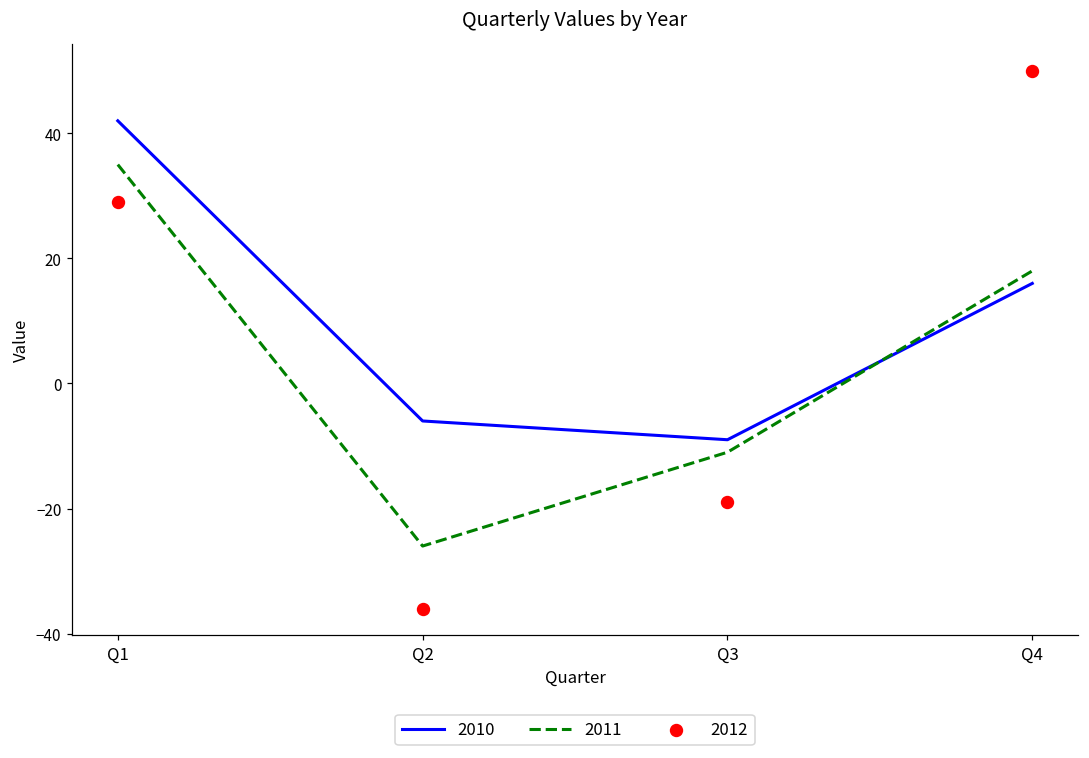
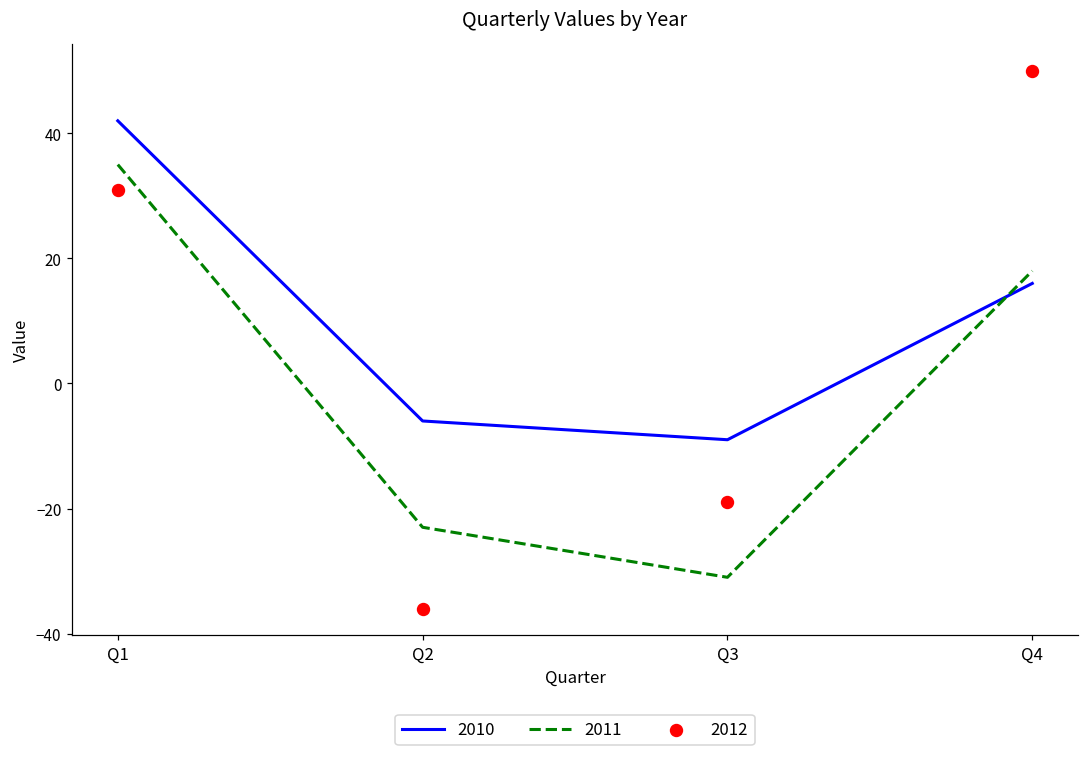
  {
    "2012": {
-     "Q1": 29
+     "Q1": 31
    },
    "2010": {
      "Q1": 42,
      "Q2": -6,
      "Q3": -9,
      "Q4": 16
    },
    "2011": {
      "Q1": 35,
-     "Q2": -26,
-     "Q3": -11,
+     "Q2": -23,
+     "Q3": -31,
      "Q4": 18
    }
  }
